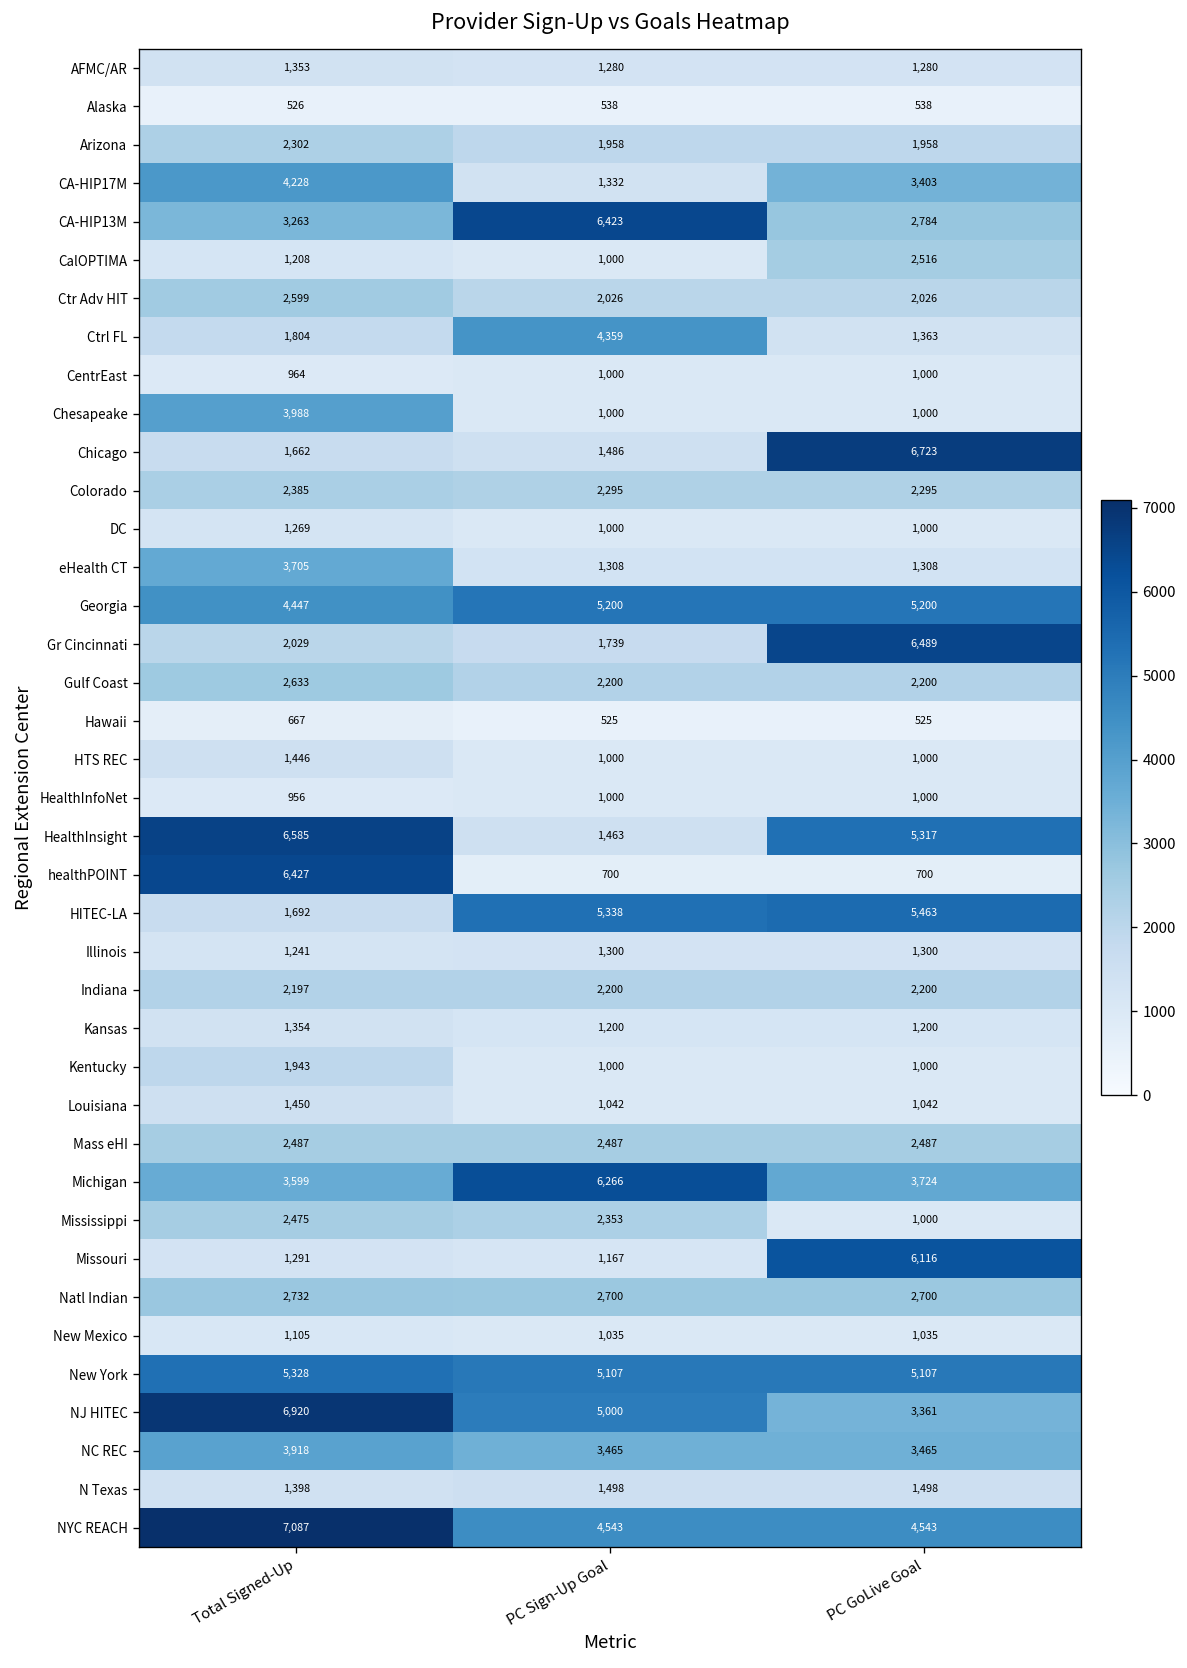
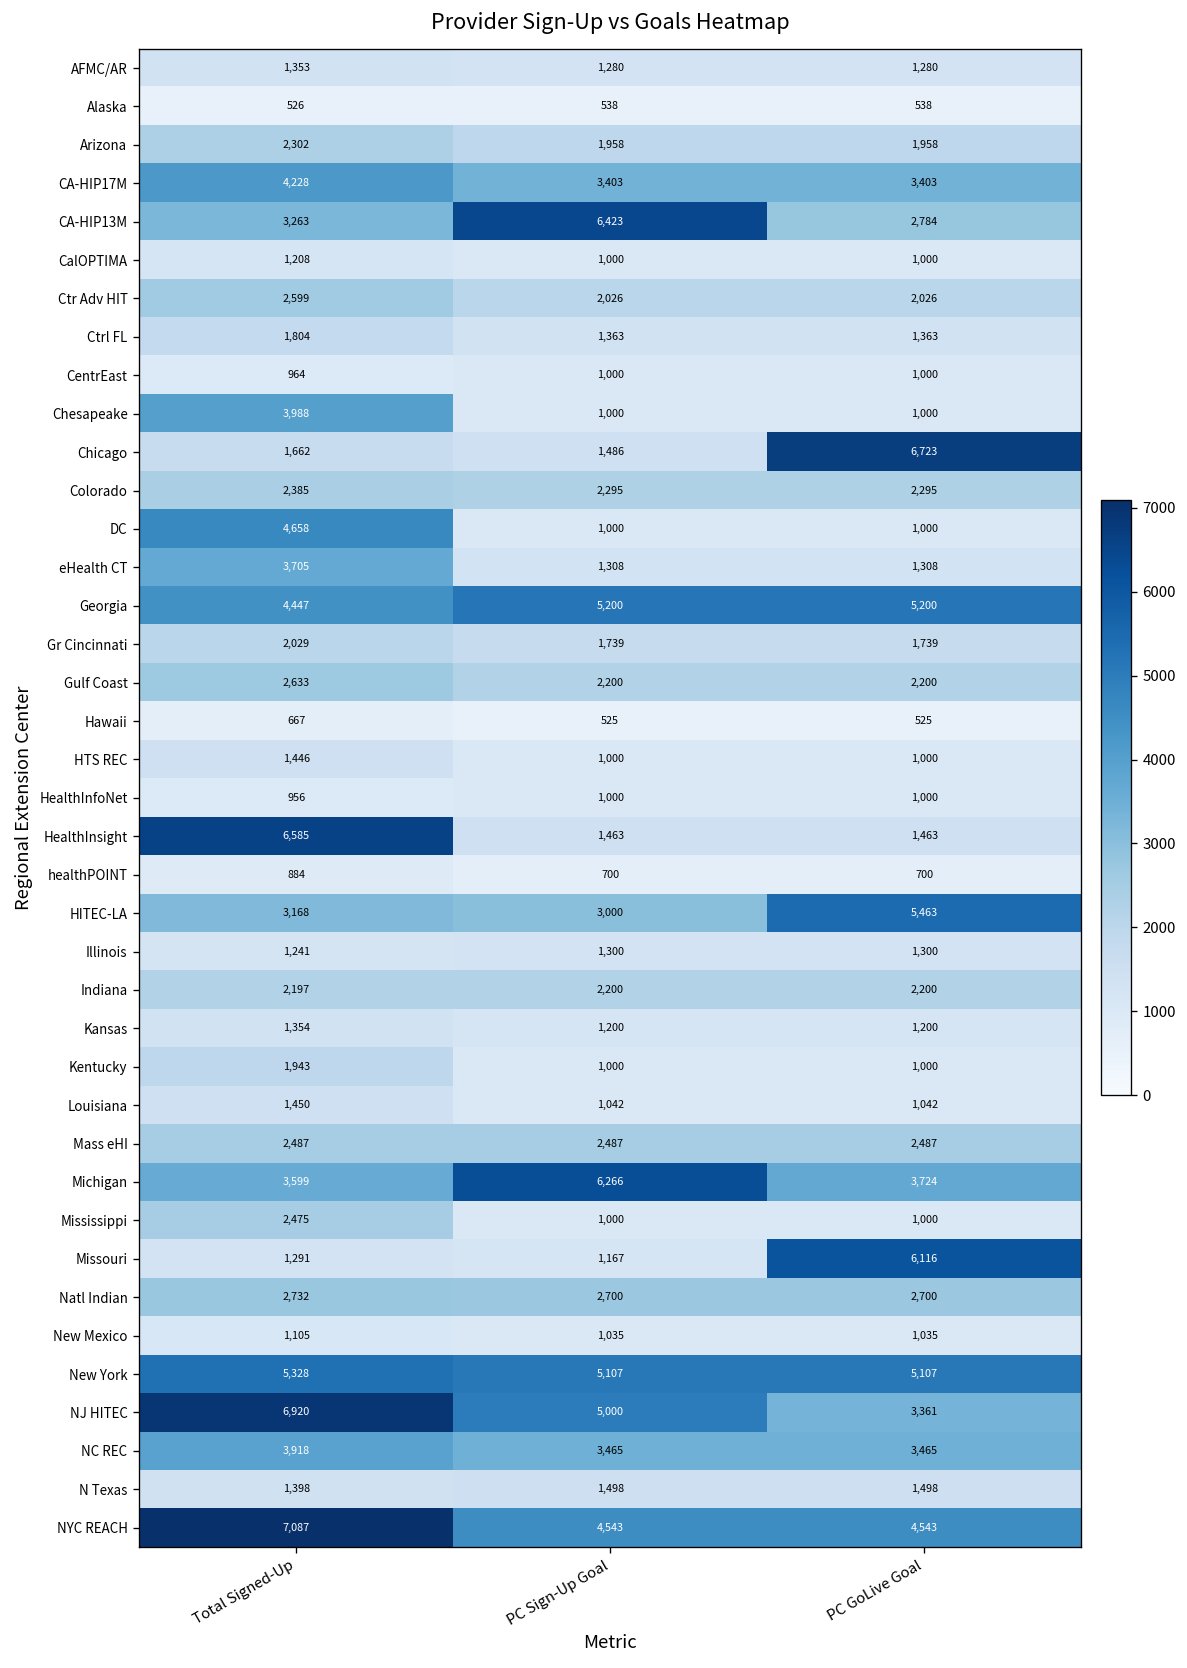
  {
    "AFMC/AR": {
      "Total Signed-Up": "1,353",
      "PC Sign-Up Goal": "1,280",
      "PC GoLive Goal": "1,280"
    },
    "Alaska": {
      "Total Signed-Up": "526",
      "PC Sign-Up Goal": "538",
      "PC GoLive Goal": "538"
    },
    "Arizona": {
      "Total Signed-Up": "2,302",
      "PC Sign-Up Goal": "1,958",
      "PC GoLive Goal": "1,958"
    },
    "CA-HIP17M": {
      "Total Signed-Up": "4,228",
-     "PC Sign-Up Goal": "1,332",
+     "PC Sign-Up Goal": "3,403",
      "PC GoLive Goal": "3,403"
    },
    "CA-HIP13M": {
      "Total Signed-Up": "3,263",
      "PC Sign-Up Goal": "6,423",
      "PC GoLive Goal": "2,784"
    },
    "CalOPTIMA": {
      "Total Signed-Up": "1,208",
      "PC Sign-Up Goal": "1,000",
-     "PC GoLive Goal": "2,516"
+     "PC GoLive Goal": "1,000"
    },
    "Ctr Adv HIT": {
      "Total Signed-Up": "2,599",
      "PC Sign-Up Goal": "2,026",
      "PC GoLive Goal": "2,026"
    },
    "Ctrl FL": {
      "Total Signed-Up": "1,804",
-     "PC Sign-Up Goal": "4,359",
+     "PC Sign-Up Goal": "1,363",
      "PC GoLive Goal": "1,363"
    },
    "CentrEast": {
      "Total Signed-Up": "964",
      "PC Sign-Up Goal": "1,000",
      "PC GoLive Goal": "1,000"
    },
    "Chesapeake": {
      "Total Signed-Up": "3,988",
      "PC Sign-Up Goal": "1,000",
      "PC GoLive Goal": "1,000"
    },
    "Chicago": {
      "Total Signed-Up": "1,662",
      "PC Sign-Up Goal": "1,486",
      "PC GoLive Goal": "6,723"
    },
    "Colorado": {
      "Total Signed-Up": "2,385",
      "PC Sign-Up Goal": "2,295",
      "PC GoLive Goal": "2,295"
    },
    "DC": {
-     "Total Signed-Up": "1,269",
+     "Total Signed-Up": "4,658",
      "PC Sign-Up Goal": "1,000",
      "PC GoLive Goal": "1,000"
    },
    "eHealth CT": {
      "Total Signed-Up": "3,705",
      "PC Sign-Up Goal": "1,308",
      "PC GoLive Goal": "1,308"
    },
    "Georgia": {
      "Total Signed-Up": "4,447",
      "PC Sign-Up Goal": "5,200",
      "PC GoLive Goal": "5,200"
    },
    "Gr Cincinnati": {
      "Total Signed-Up": "2,029",
      "PC Sign-Up Goal": "1,739",
-     "PC GoLive Goal": "6,489"
+     "PC GoLive Goal": "1,739"
    },
    "Gulf Coast": {
      "Total Signed-Up": "2,633",
      "PC Sign-Up Goal": "2,200",
      "PC GoLive Goal": "2,200"
    },
    "Hawaii": {
      "Total Signed-Up": "667",
      "PC Sign-Up Goal": "525",
      "PC GoLive Goal": "525"
    },
    "HTS REC": {
      "Total Signed-Up": "1,446",
      "PC Sign-Up Goal": "1,000",
      "PC GoLive Goal": "1,000"
    },
    "HealthInfoNet": {
      "Total Signed-Up": "956",
      "PC Sign-Up Goal": "1,000",
      "PC GoLive Goal": "1,000"
    },
    "HealthInsight": {
      "Total Signed-Up": "6,585",
      "PC Sign-Up Goal": "1,463",
-     "PC GoLive Goal": "5,317"
+     "PC GoLive Goal": "1,463"
    },
    "healthPOINT": {
-     "Total Signed-Up": "6,427",
+     "Total Signed-Up": "884",
      "PC Sign-Up Goal": "700",
      "PC GoLive Goal": "700"
    },
    "HITEC-LA": {
-     "Total Signed-Up": "1,692",
-     "PC Sign-Up Goal": "5,338",
+     "Total Signed-Up": "3,168",
+     "PC Sign-Up Goal": "3,000",
      "PC GoLive Goal": "5,463"
    },
    "Illinois": {
      "Total Signed-Up": "1,241",
      "PC Sign-Up Goal": "1,300",
      "PC GoLive Goal": "1,300"
    },
    "Indiana": {
      "Total Signed-Up": "2,197",
      "PC Sign-Up Goal": "2,200",
      "PC GoLive Goal": "2,200"
    },
    "Kansas": {
      "Total Signed-Up": "1,354",
      "PC Sign-Up Goal": "1,200",
      "PC GoLive Goal": "1,200"
    },
    "Kentucky": {
      "Total Signed-Up": "1,943",
      "PC Sign-Up Goal": "1,000",
      "PC GoLive Goal": "1,000"
    },
    "Louisiana": {
      "Total Signed-Up": "1,450",
      "PC Sign-Up Goal": "1,042",
      "PC GoLive Goal": "1,042"
    },
    "Mass eHI": {
      "Total Signed-Up": "2,487",
      "PC Sign-Up Goal": "2,487",
      "PC GoLive Goal": "2,487"
    },
    "Michigan": {
      "Total Signed-Up": "3,599",
      "PC Sign-Up Goal": "6,266",
      "PC GoLive Goal": "3,724"
    },
    "Mississippi": {
      "Total Signed-Up": "2,475",
-     "PC Sign-Up Goal": "2,353",
+     "PC Sign-Up Goal": "1,000",
      "PC GoLive Goal": "1,000"
    },
    "Missouri": {
      "Total Signed-Up": "1,291",
      "PC Sign-Up Goal": "1,167",
      "PC GoLive Goal": "6,116"
    },
    "Natl Indian": {
      "Total Signed-Up": "2,732",
      "PC Sign-Up Goal": "2,700",
      "PC GoLive Goal": "2,700"
    },
    "New Mexico": {
      "Total Signed-Up": "1,105",
      "PC Sign-Up Goal": "1,035",
      "PC GoLive Goal": "1,035"
    },
    "New York": {
      "Total Signed-Up": "5,328",
      "PC Sign-Up Goal": "5,107",
      "PC GoLive Goal": "5,107"
    },
    "NJ HITEC": {
      "Total Signed-Up": "6,920",
      "PC Sign-Up Goal": "5,000",
      "PC GoLive Goal": "3,361"
    },
    "NC REC": {
      "Total Signed-Up": "3,918",
      "PC Sign-Up Goal": "3,465",
      "PC GoLive Goal": "3,465"
    },
    "N Texas": {
      "Total Signed-Up": "1,398",
      "PC Sign-Up Goal": "1,498",
      "PC GoLive Goal": "1,498"
    },
    "NYC REACH": {
      "Total Signed-Up": "7,087",
      "PC Sign-Up Goal": "4,543",
      "PC GoLive Goal": "4,543"
    }
  }
